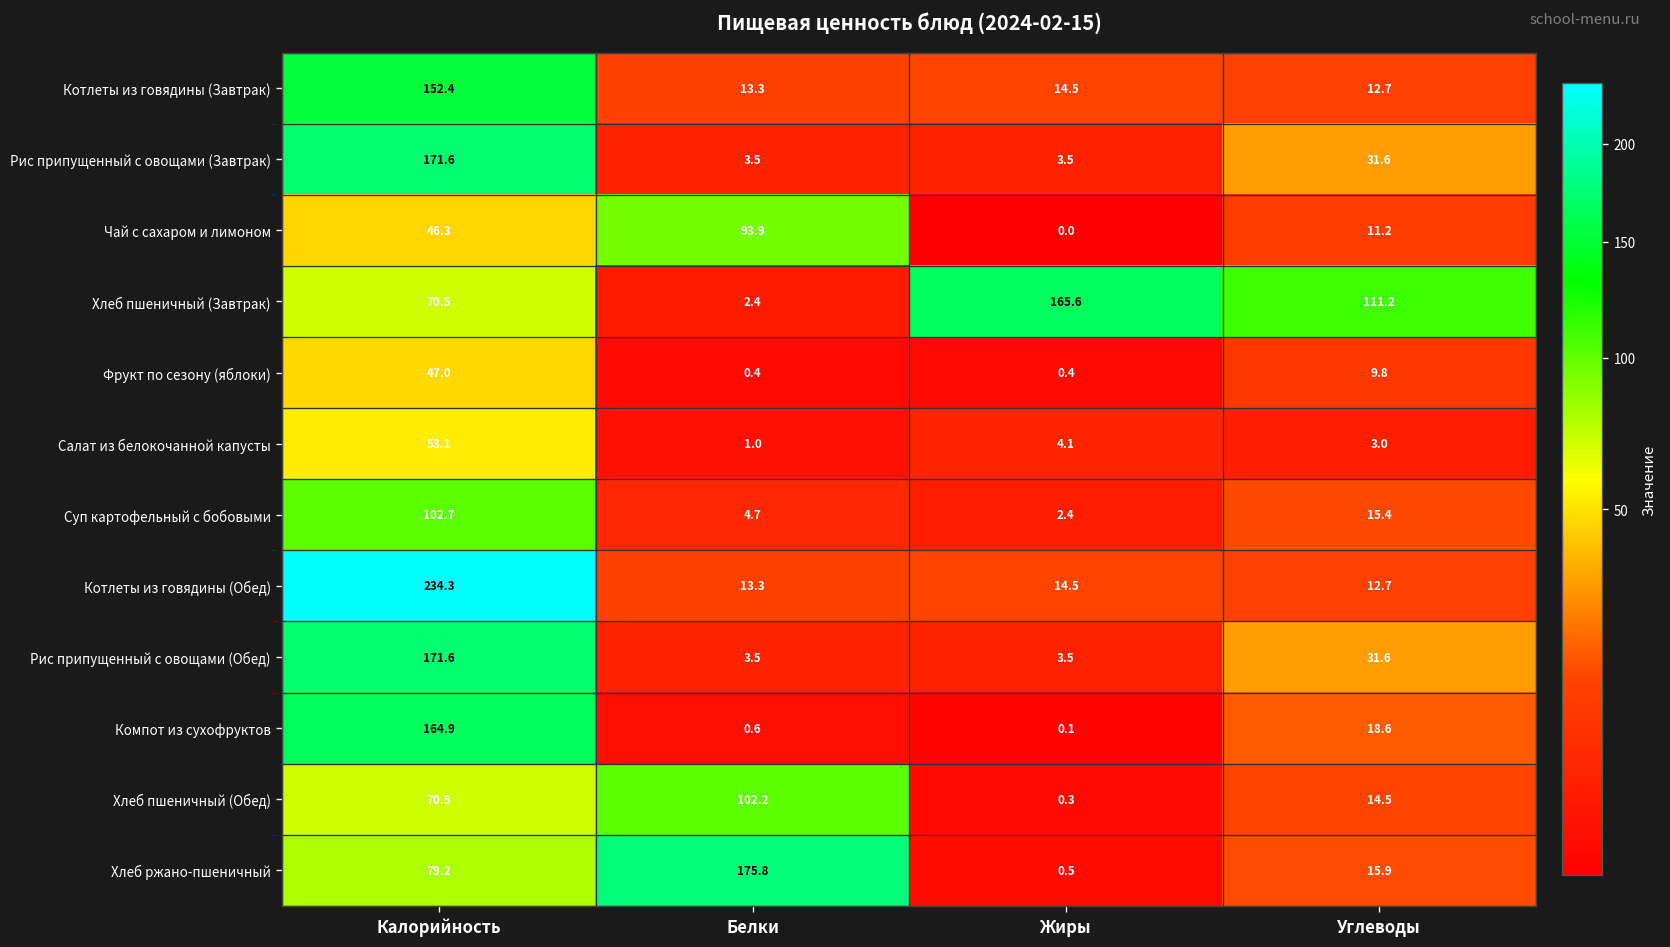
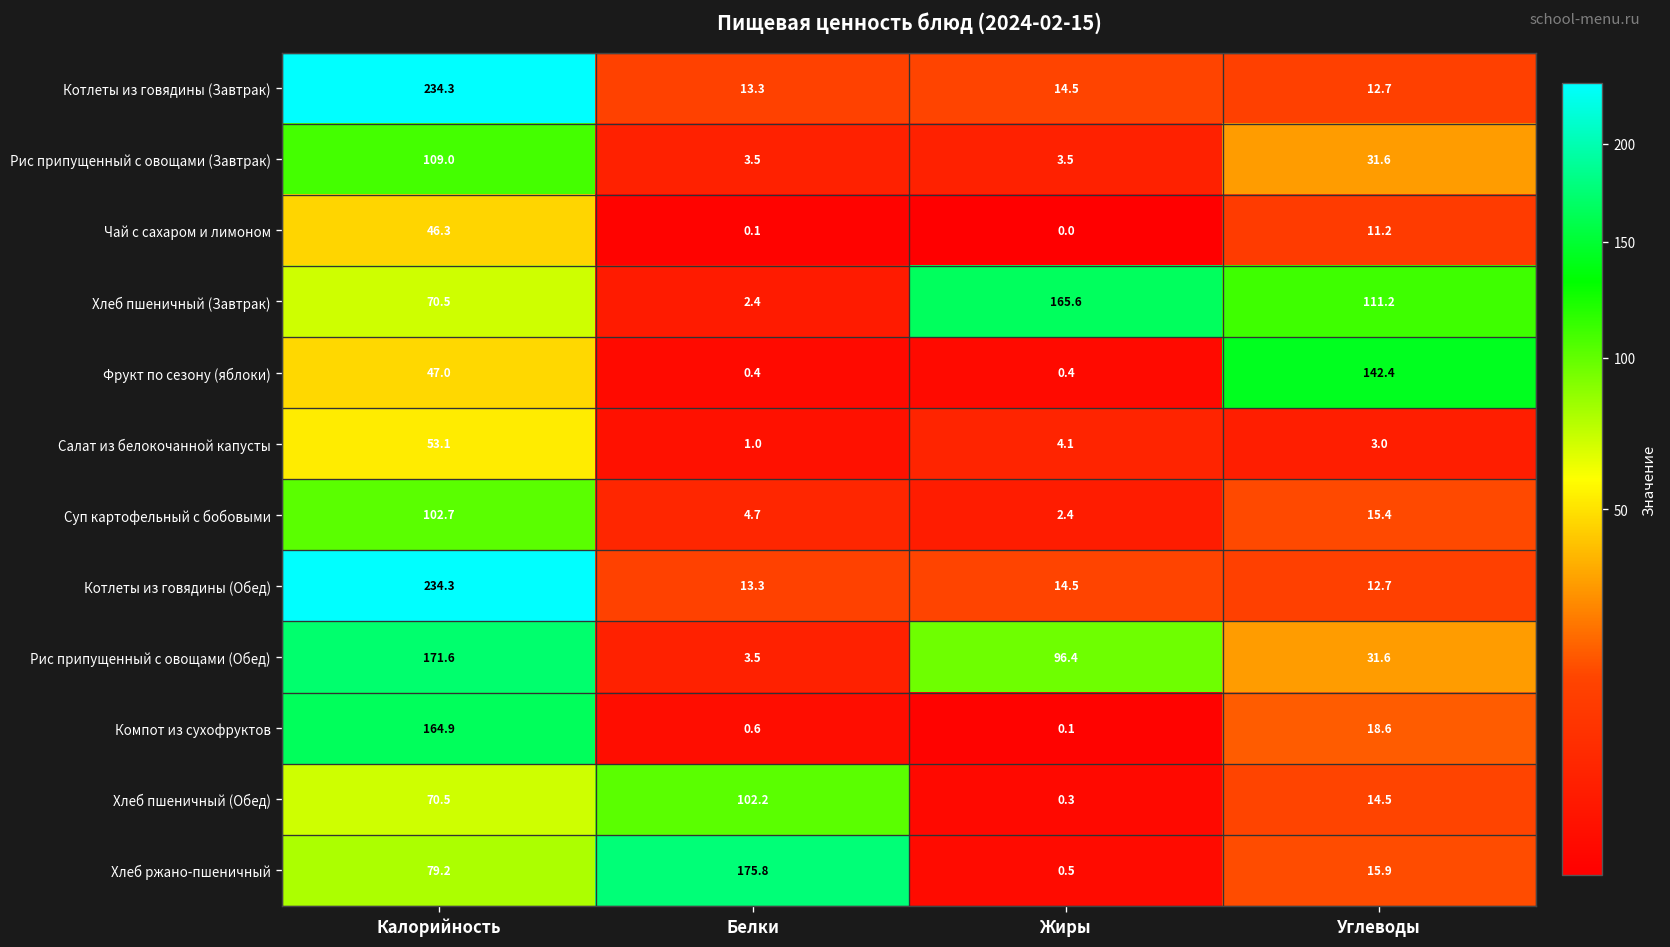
  {
    "Котлеты из говядины (Завтрак)": {
-     "Калорийность": 152.4,
+     "Калорийность": 234.3,
      "Белки": 13.3,
      "Жиры": 14.5,
      "Углеводы": 12.7
    },
    "Рис припущенный с овощами (Завтрак)": {
-     "Калорийность": 171.6,
+     "Калорийность": 109.0,
      "Белки": 3.5,
      "Жиры": 3.5,
      "Углеводы": 31.6
    },
    "Чай с сахаром и лимоном": {
      "Калорийность": 46.3,
-     "Белки": 93.9,
+     "Белки": 0.1,
      "Жиры": 0.0,
      "Углеводы": 11.2
    },
    "Хлеб пшеничный (Завтрак)": {
      "Калорийность": 70.5,
      "Белки": 2.4,
      "Жиры": 165.6,
      "Углеводы": 111.2
    },
    "Фрукт по сезону (яблоки)": {
      "Калорийность": 47.0,
      "Белки": 0.4,
      "Жиры": 0.4,
-     "Углеводы": 9.8
+     "Углеводы": 142.4
    },
    "Салат из белокочанной капусты": {
      "Калорийность": 53.1,
      "Белки": 1.0,
      "Жиры": 4.1,
      "Углеводы": 3.0
    },
    "Суп картофельный с бобовыми": {
      "Калорийность": 102.7,
      "Белки": 4.7,
      "Жиры": 2.4,
      "Углеводы": 15.4
    },
    "Котлеты из говядины (Обед)": {
      "Калорийность": 234.3,
      "Белки": 13.3,
      "Жиры": 14.5,
      "Углеводы": 12.7
    },
    "Рис припущенный с овощами (Обед)": {
      "Калорийность": 171.6,
      "Белки": 3.5,
-     "Жиры": 3.5,
+     "Жиры": 96.4,
      "Углеводы": 31.6
    },
    "Компот из сухофруктов": {
      "Калорийность": 164.9,
      "Белки": 0.6,
      "Жиры": 0.1,
      "Углеводы": 18.6
    },
    "Хлеб пшеничный (Обед)": {
      "Калорийность": 70.5,
      "Белки": 102.2,
      "Жиры": 0.3,
      "Углеводы": 14.5
    },
    "Хлеб ржано-пшеничный": {
      "Калорийность": 79.2,
      "Белки": 175.8,
      "Жиры": 0.5,
      "Углеводы": 15.9
    }
  }
